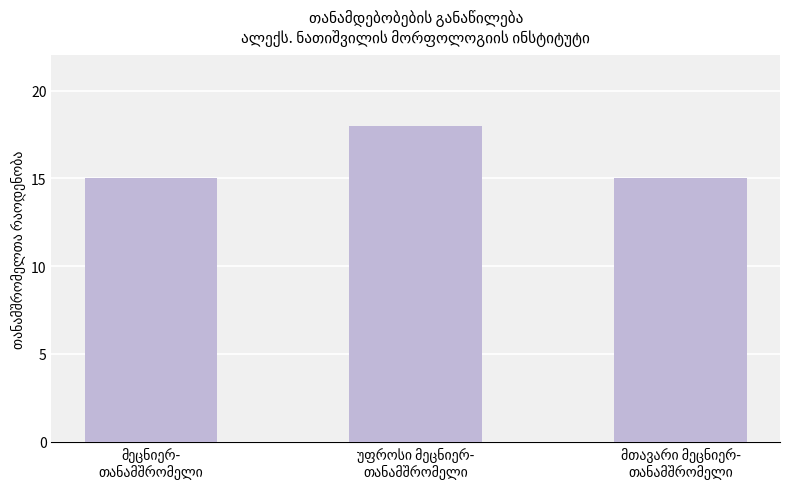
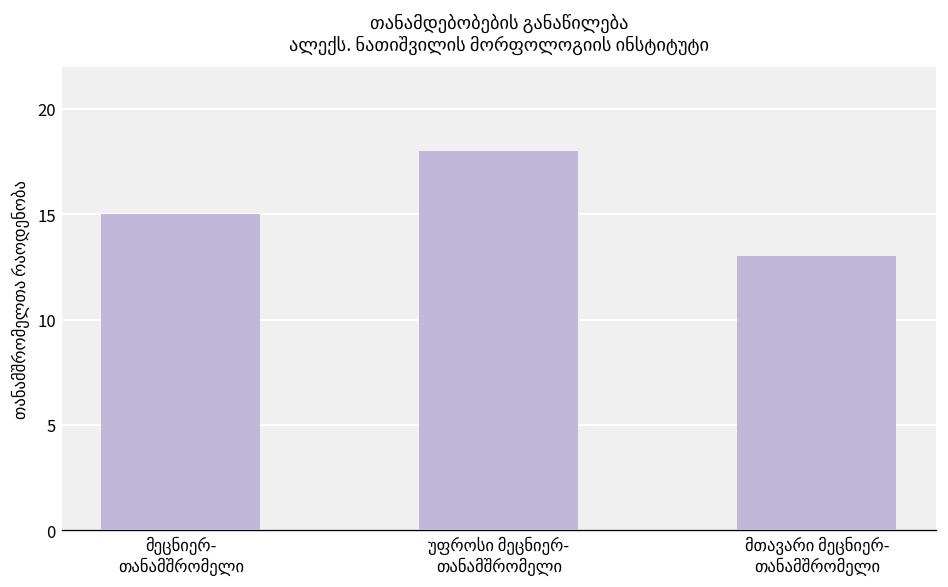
  {
    "მეცნიერ- თანამშრომელი": 15,
    "უფროსი მეცნიერ- თანამშრომელი": 18,
-   "მთავარი მეცნიერ- თანამშრომელი": 15
+   "მთავარი მეცნიერ- თანამშრომელი": 13
  }
